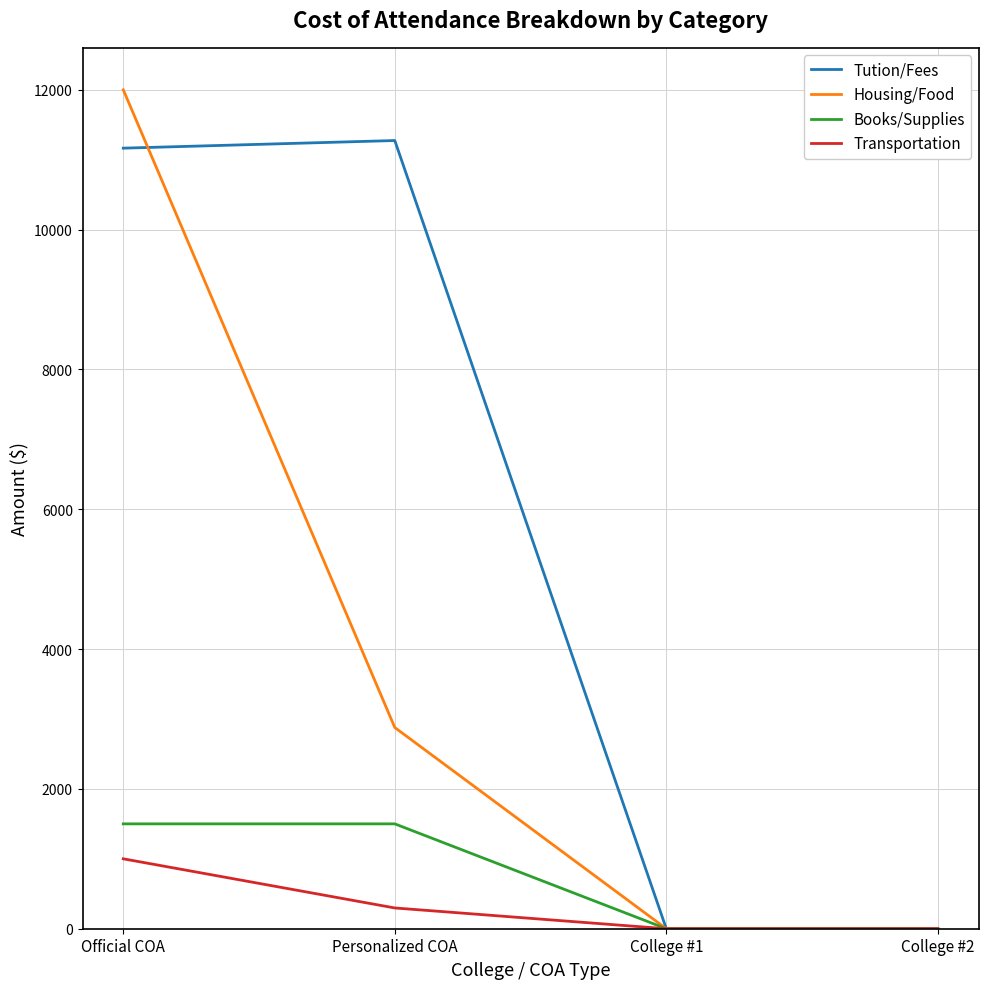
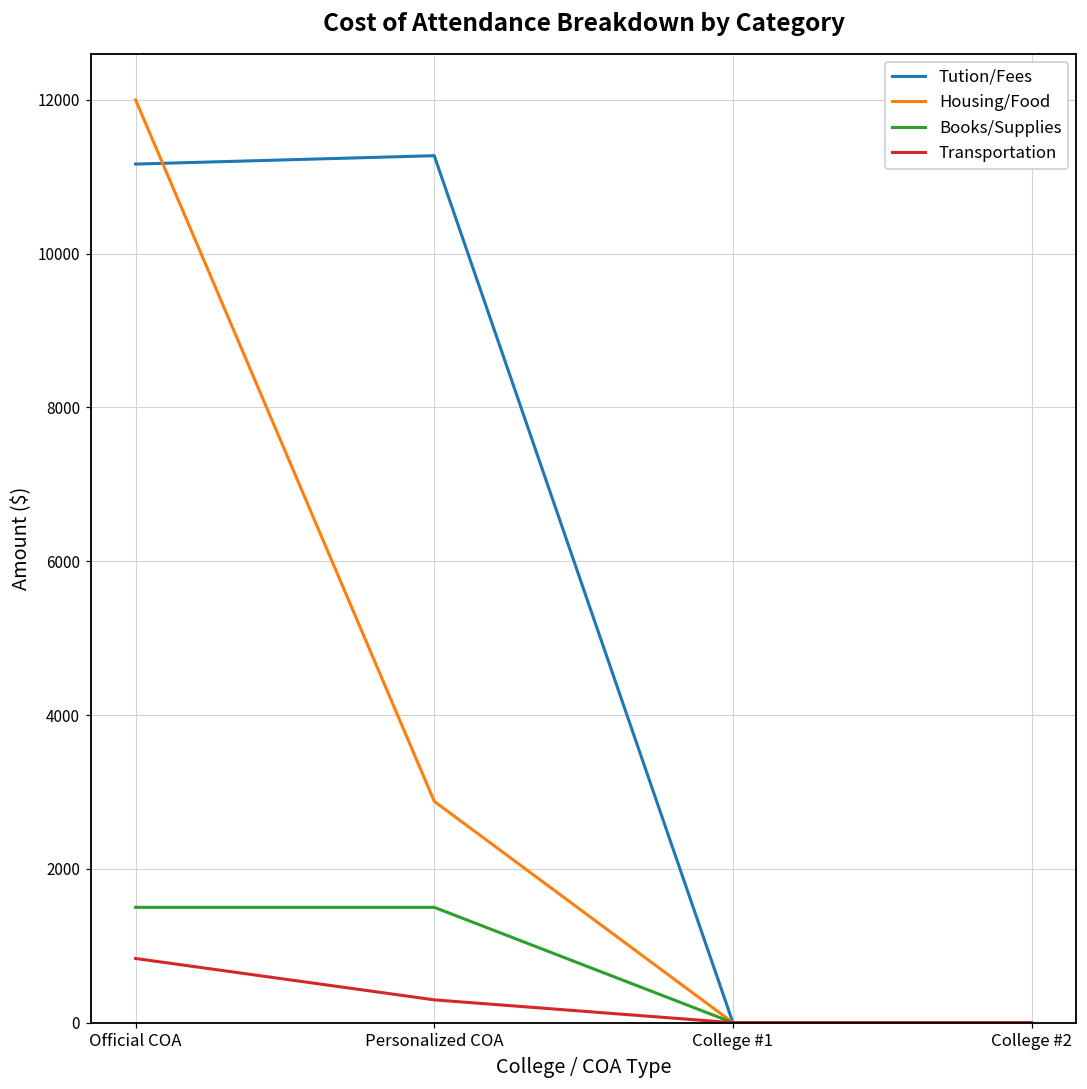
  {
    "Tution/Fees": {
      "Official COA": 11200,
      "Personalized COA": 11300
    },
    "Housing/Food": {
      "Official COA": 12000,
      "Personalized COA": 2900
    },
    "Books/Supplies": {
      "Official COA": 1500,
      "Personalized COA": 1500
    },
    "Transportation": {
-     "Official COA": 1000,
+     "Official COA": 800,
      "Personalized COA": 300
    }
  }
